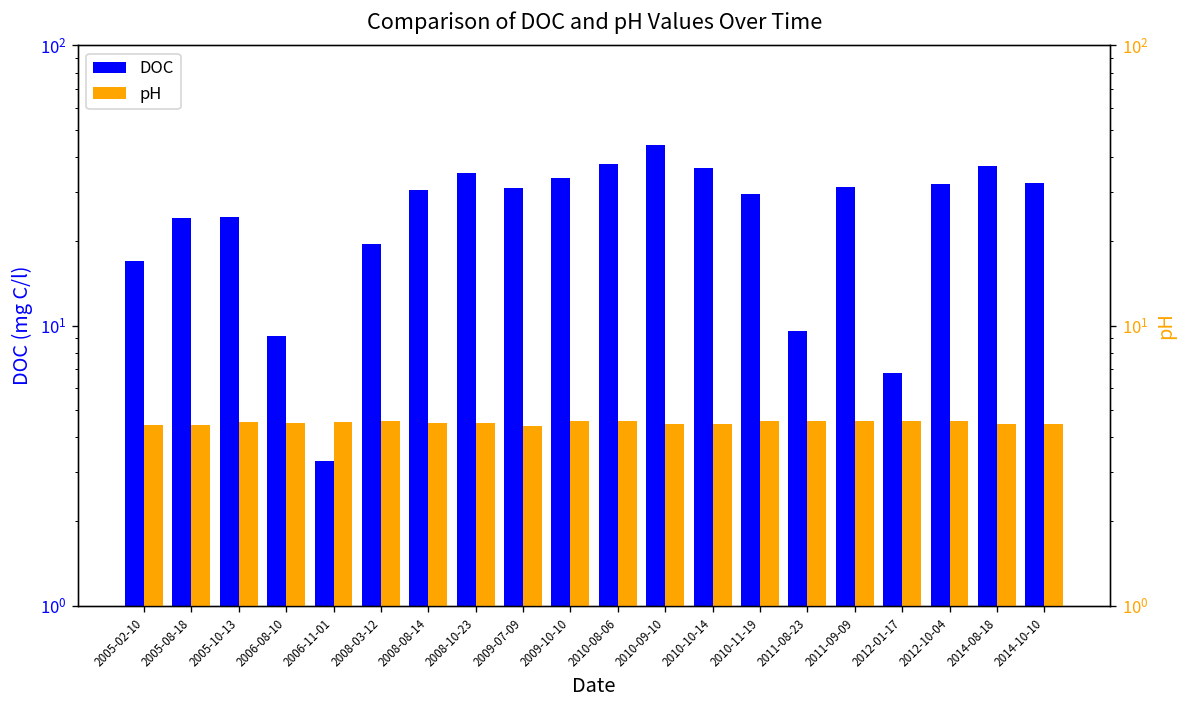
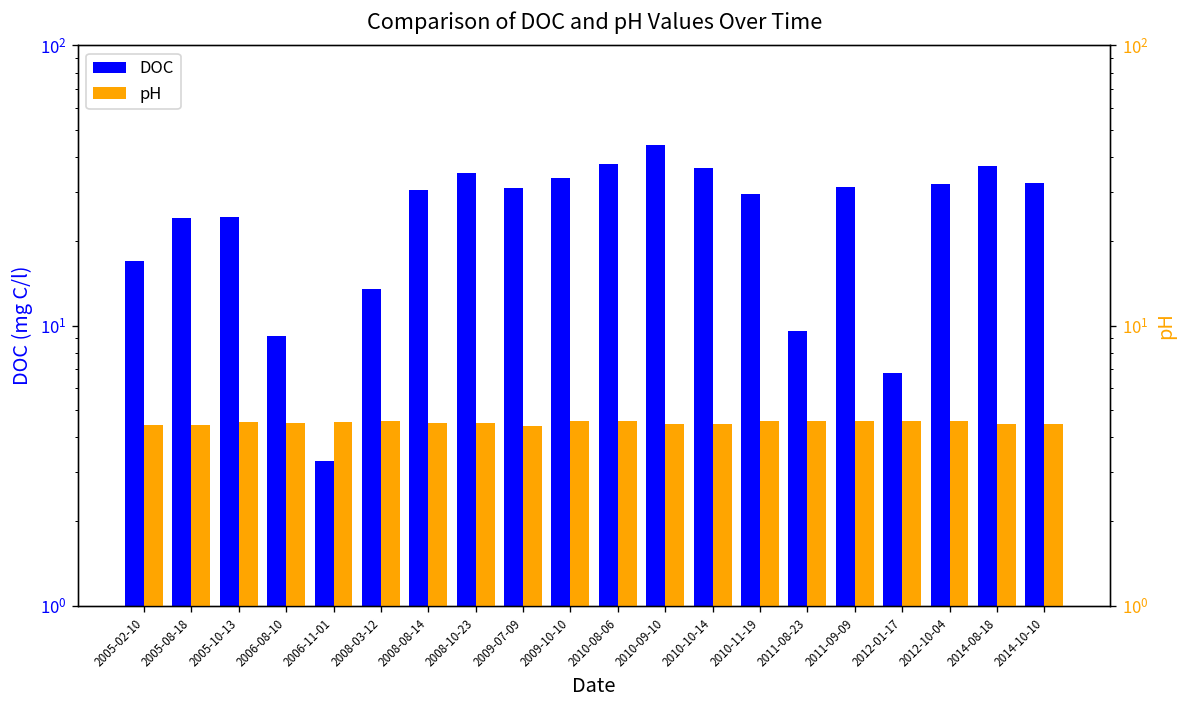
  {
    "DOC": {
      "2005-02-10": 17,
      "2005-08-18": 24,
      "2005-10-13": 24,
      "2006-08-10": 9,
      "2006-11-01": 3.3,
-     "2008-03-12": 20,
+     "2008-03-12": 14,
      "2008-08-14": 31,
      "2008-10-23": 35,
      "2009-07-09": 31,
      "2009-10-10": 34,
      "2010-08-06": 38,
      "2010-09-10": 44,
      "2010-10-14": 36,
      "2010-11-19": 30,
      "2011-08-23": 9.6,
      "2011-09-09": 31,
      "2012-01-17": 6.8,
      "2012-10-04": 32,
      "2014-08-18": 37,
      "2014-10-10": 32
    },
    "pH": {
      "2005-02-10": 4.4,
      "2005-08-18": 4.4,
      "2005-10-13": 4.5,
      "2006-08-10": 4.5,
      "2006-11-01": 4.5,
      "2008-03-12": 4.6,
      "2008-08-14": 4.5,
      "2008-10-23": 4.5,
      "2009-07-09": 4.4,
      "2009-10-10": 4.6,
      "2010-08-06": 4.6,
      "2010-09-10": 4.4,
      "2010-10-14": 4.5,
      "2010-11-19": 4.6,
      "2011-08-23": 4.6,
      "2011-09-09": 4.6,
      "2012-01-17": 4.6,
      "2012-10-04": 4.6,
      "2014-08-18": 4.4,
      "2014-10-10": 4.5
    }
  }
